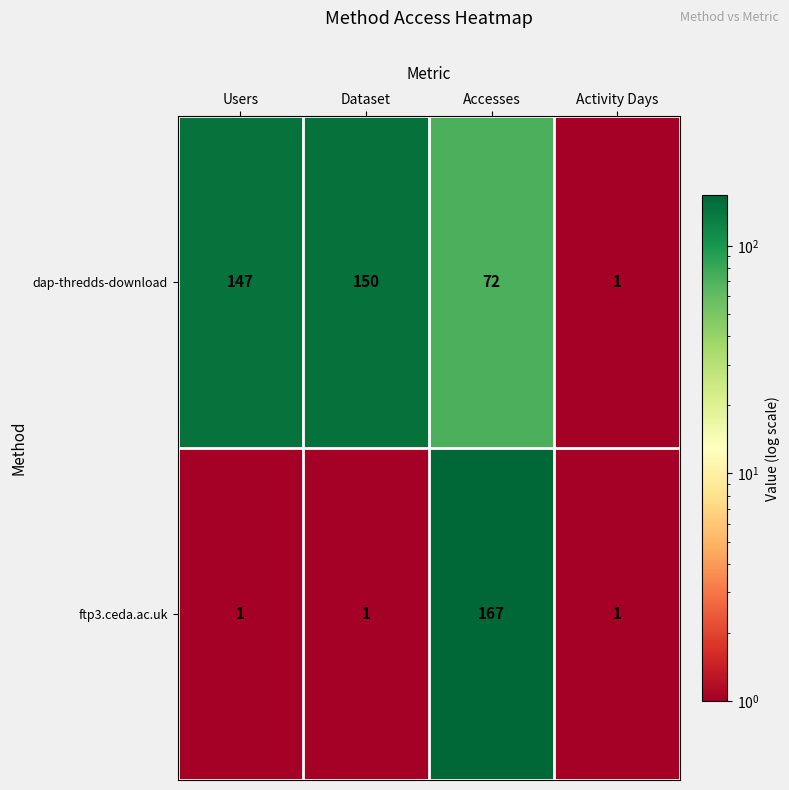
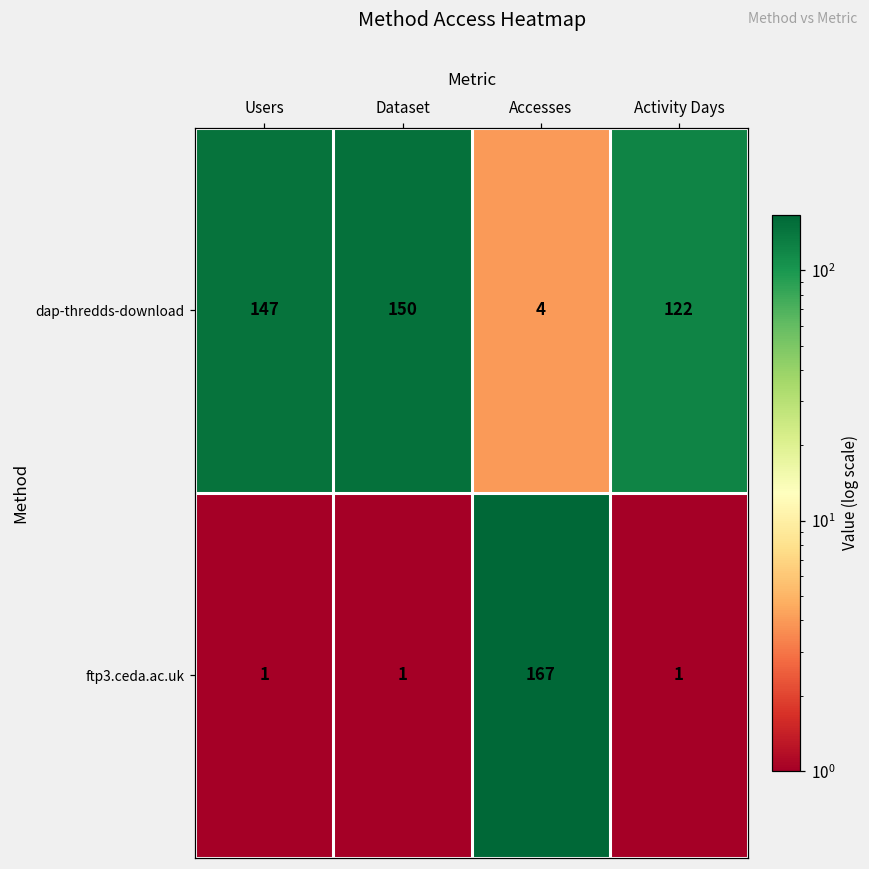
  {
    "dap-thredds-download": {
      "Users": 147,
      "Dataset": 150,
-     "Accesses": 72,
-     "Activity Days": 1
+     "Accesses": 4,
+     "Activity Days": 122
    },
    "ftp3.ceda.ac.uk": {
      "Users": 1,
      "Dataset": 1,
      "Accesses": 167,
      "Activity Days": 1
    }
  }
